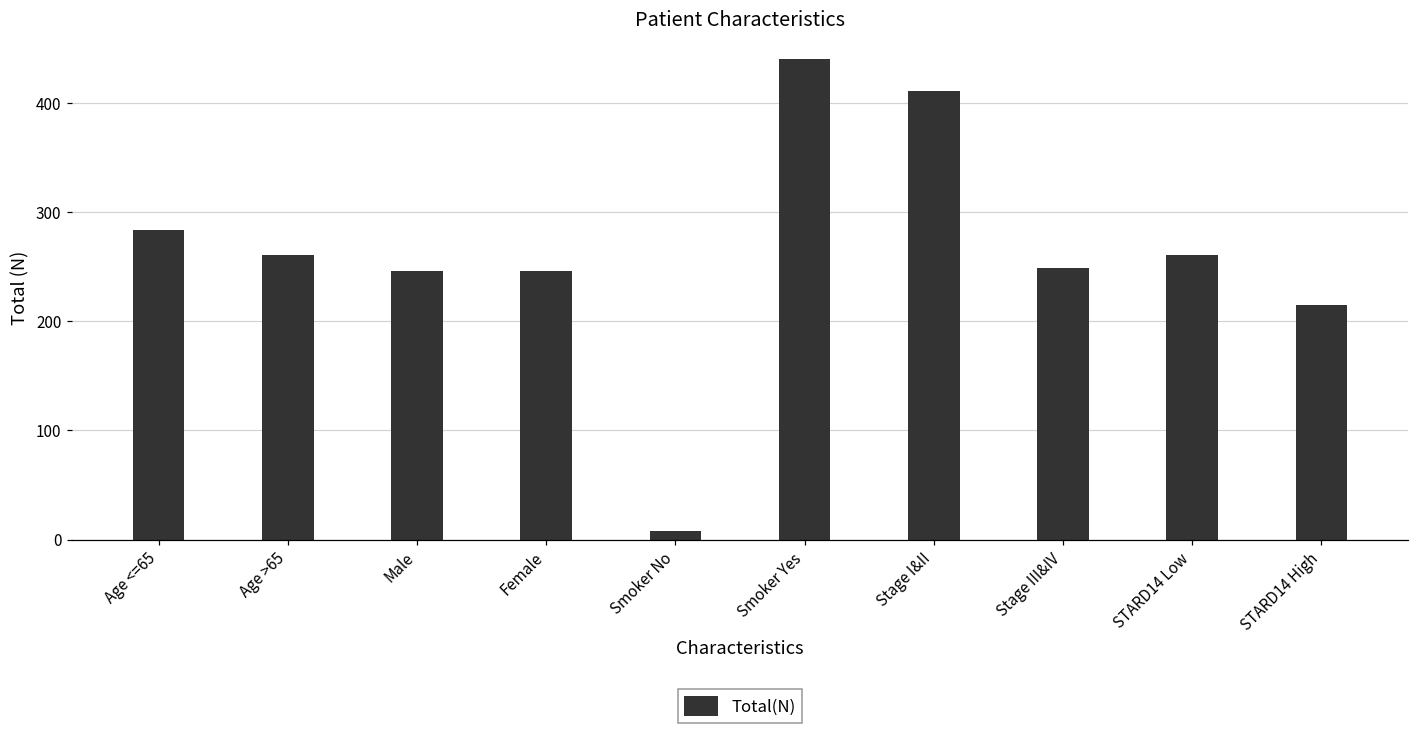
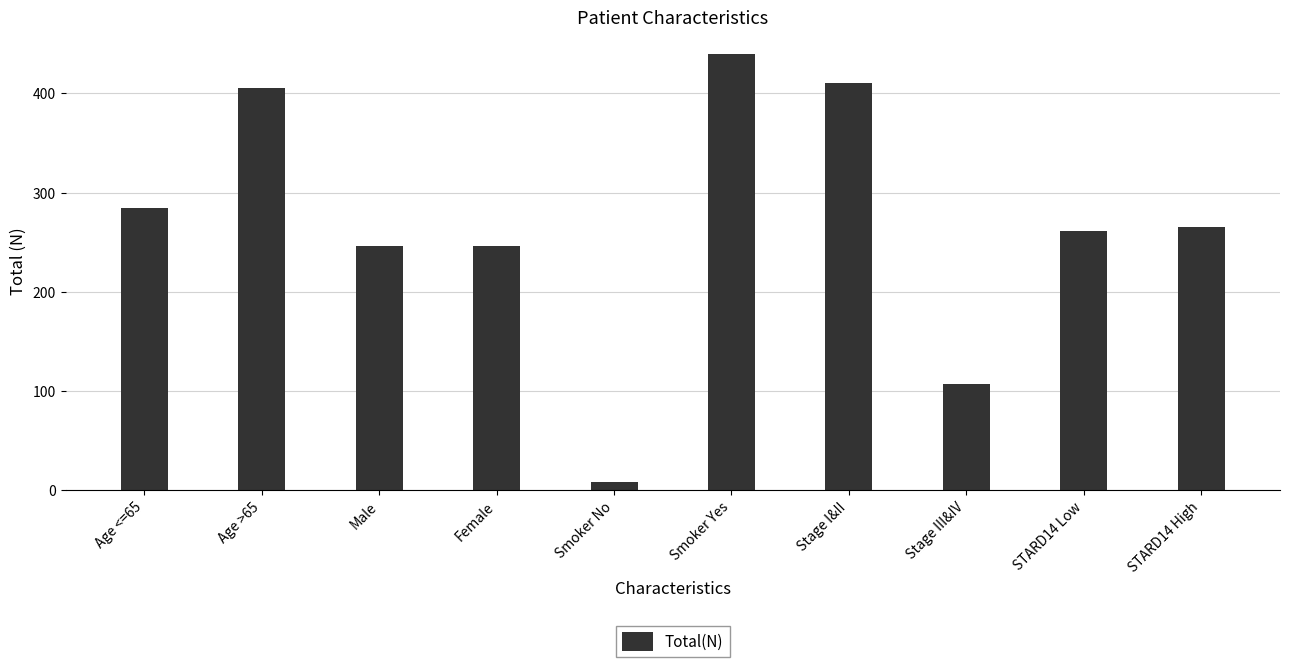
  {
    "Age <=65": 280,
-   "Age >65": 260,
+   "Age >65": 410,
    "Male": 250,
    "Female": 250,
    "Smoker No": 10,
    "Smoker Yes": 440,
    "Stage I&II": 410,
-   "Stage III&IV": 250,
+   "Stage III&IV": 110,
    "STARD14 Low": 260,
-   "STARD14 High": 220
+   "STARD14 High": 270
  }
